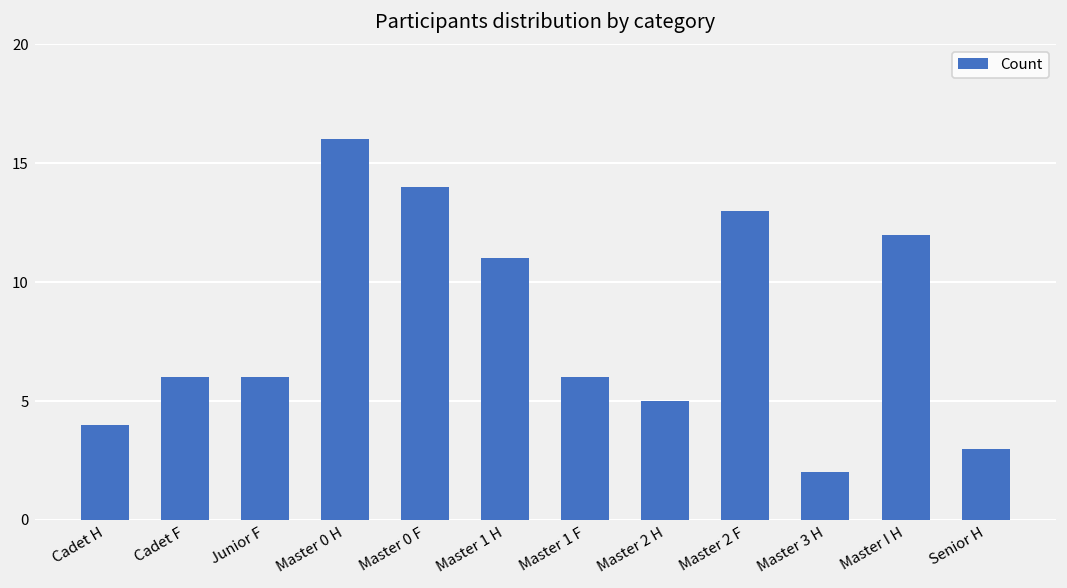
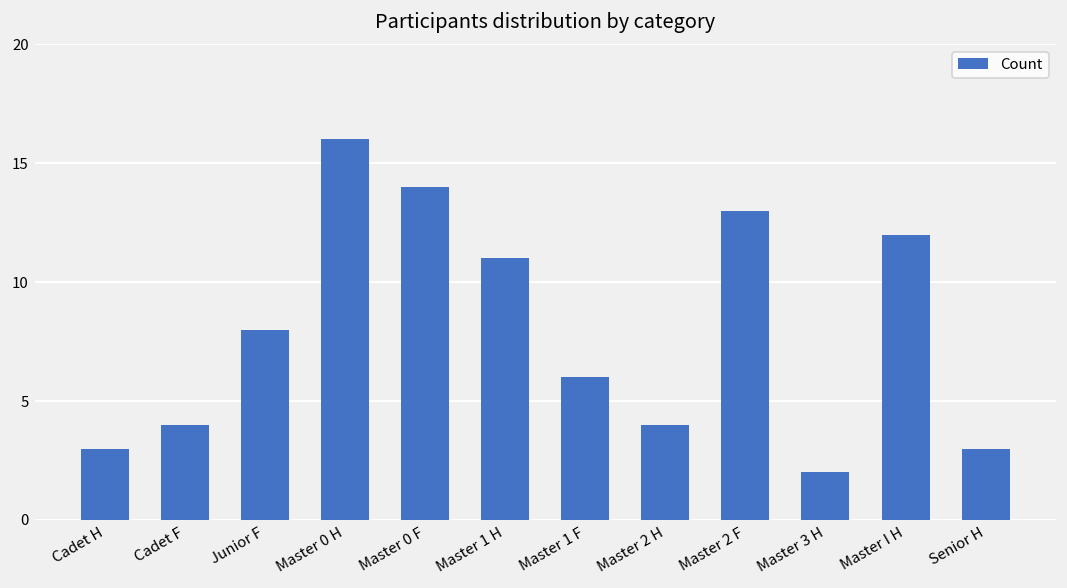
  {
-   "Cadet H": 4,
-   "Cadet F": 6,
-   "Junior F": 6,
+   "Cadet H": 3,
+   "Cadet F": 4,
+   "Junior F": 8,
    "Master 0 H": 16,
    "Master 0 F": 14,
    "Master 1 H": 11,
    "Master 1 F": 6,
-   "Master 2 H": 5,
+   "Master 2 H": 4,
    "Master 2 F": 13,
    "Master 3 H": 2,
    "Master I H": 12,
    "Senior H": 3
  }
